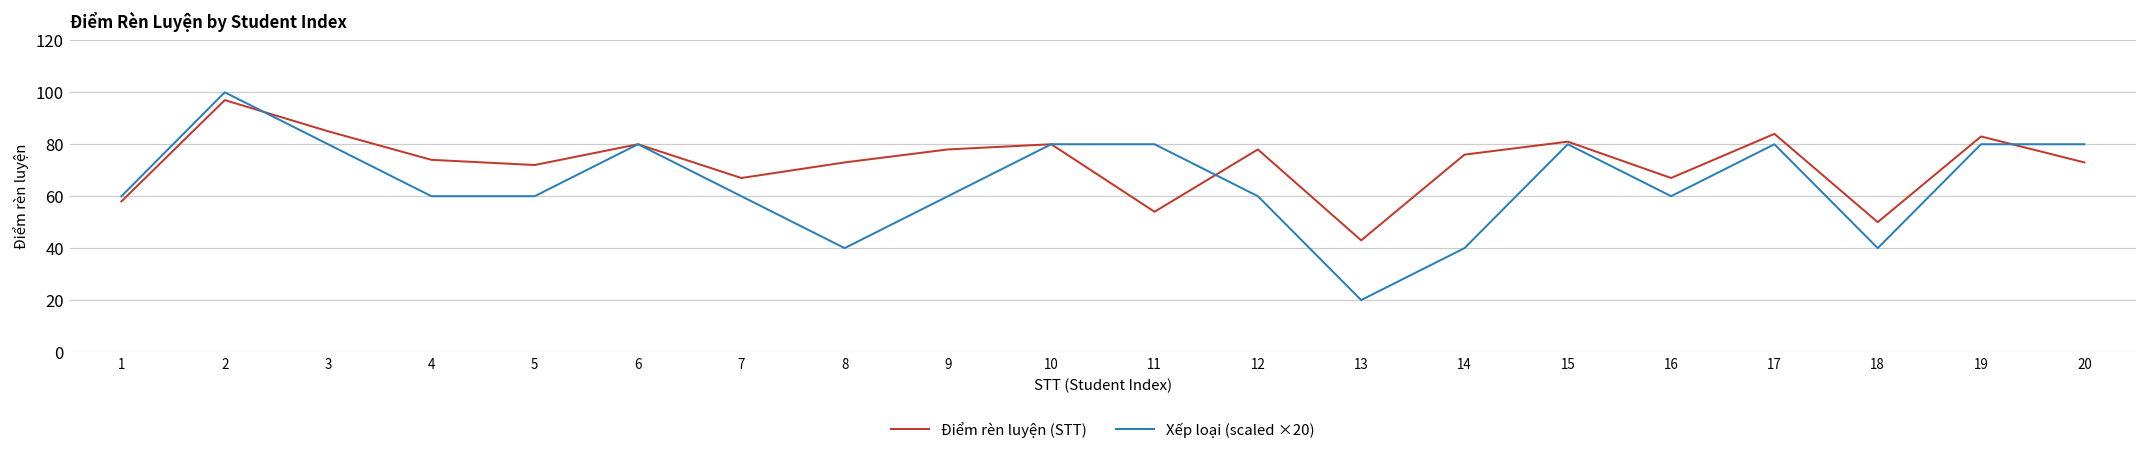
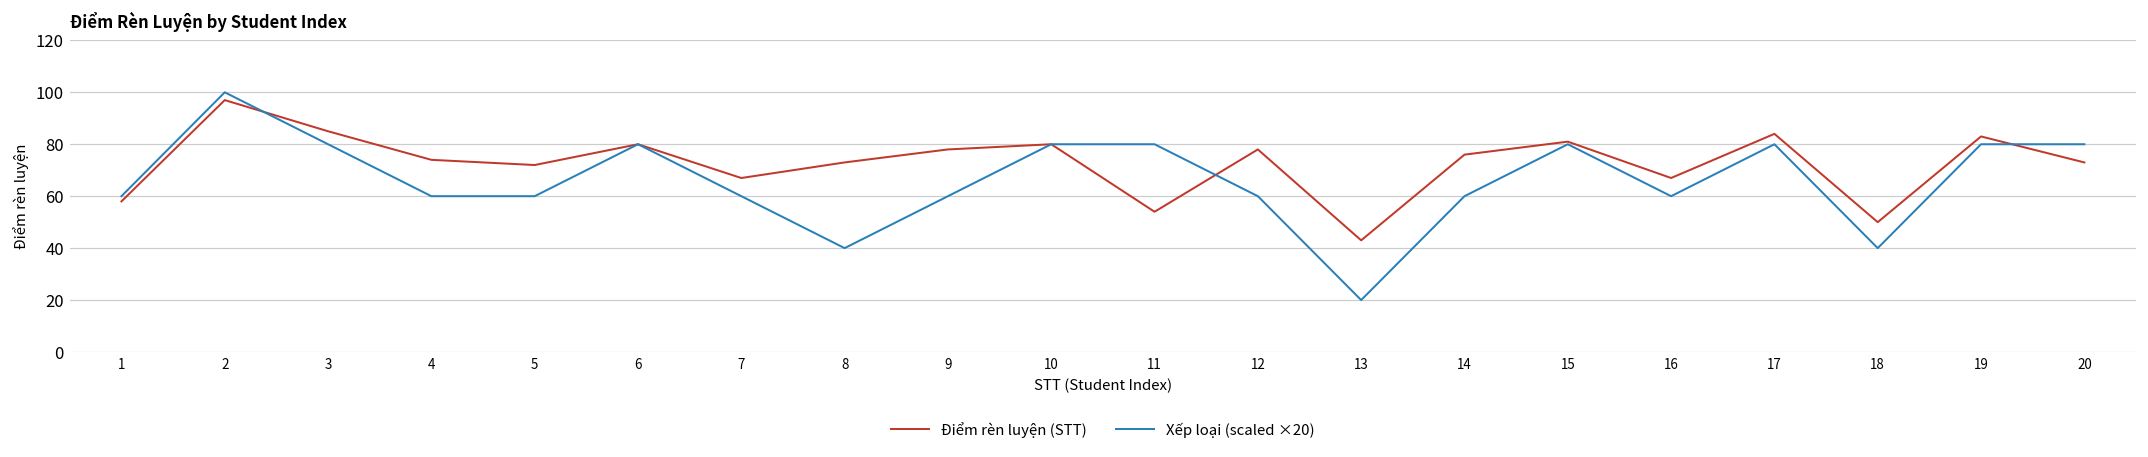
  {
    "Điểm rèn luyện (STT)": {
      "1": 58,
      "2": 97,
      "3": 85,
      "4": 74,
      "5": 72,
      "7": 67,
      "8": 73,
      "9": 78,
      "11": 54,
      "12": 78,
      "13": 43,
      "14": 76,
      "16": 67,
      "17": 84,
      "18": 50,
      "19": 83,
      "20": 73
    },
    "Xếp loại (scaled ×20)": {
      "1": 60,
      "2": 100,
      "3": 80,
      "4": 60,
      "5": 60,
      "7": 60,
      "8": 40,
      "9": 60,
      "11": 80,
      "12": 60,
      "13": 20,
-     "14": 40,
+     "14": 60,
      "16": 60,
      "17": 80,
      "18": 40,
      "19": 80,
      "20": 80
    }
  }
